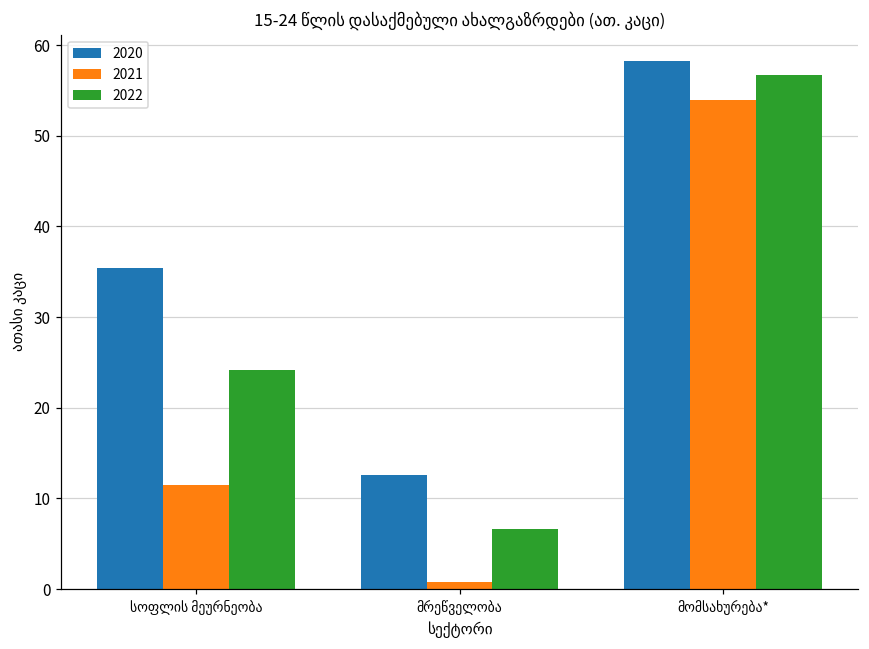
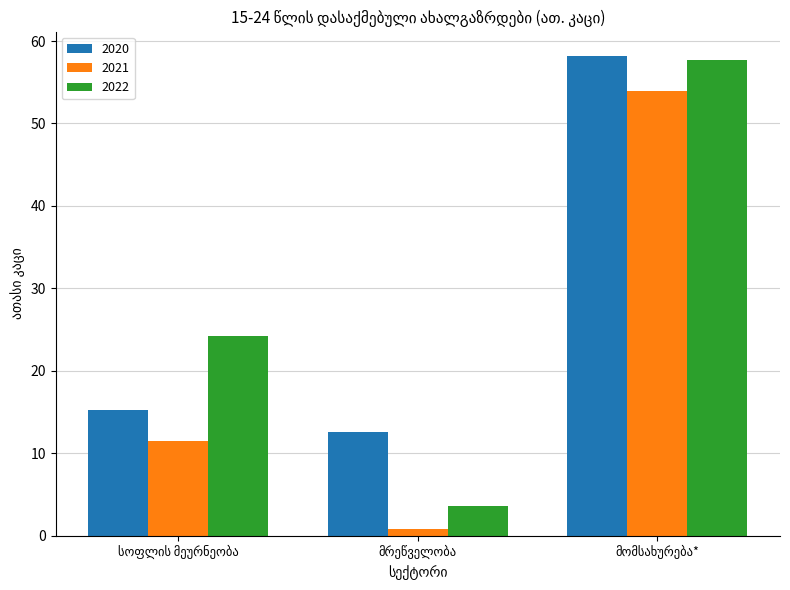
  {
    "2020": {
-     "სოფლის მეურნეობა": 35,
+     "სოფლის მეურნეობა": 15,
      "მრეწველობა": 13,
      "მომსახურება*": 58
    },
    "2021": {
      "სოფლის მეურნეობა": 11,
      "მრეწველობა": 1,
      "მომსახურება*": 54
    },
    "2022": {
      "სოფლის მეურნეობა": 24,
-     "მრეწველობა": 7,
-     "მომსახურება*": 57
+     "მრეწველობა": 4,
+     "მომსახურება*": 58
    }
  }
